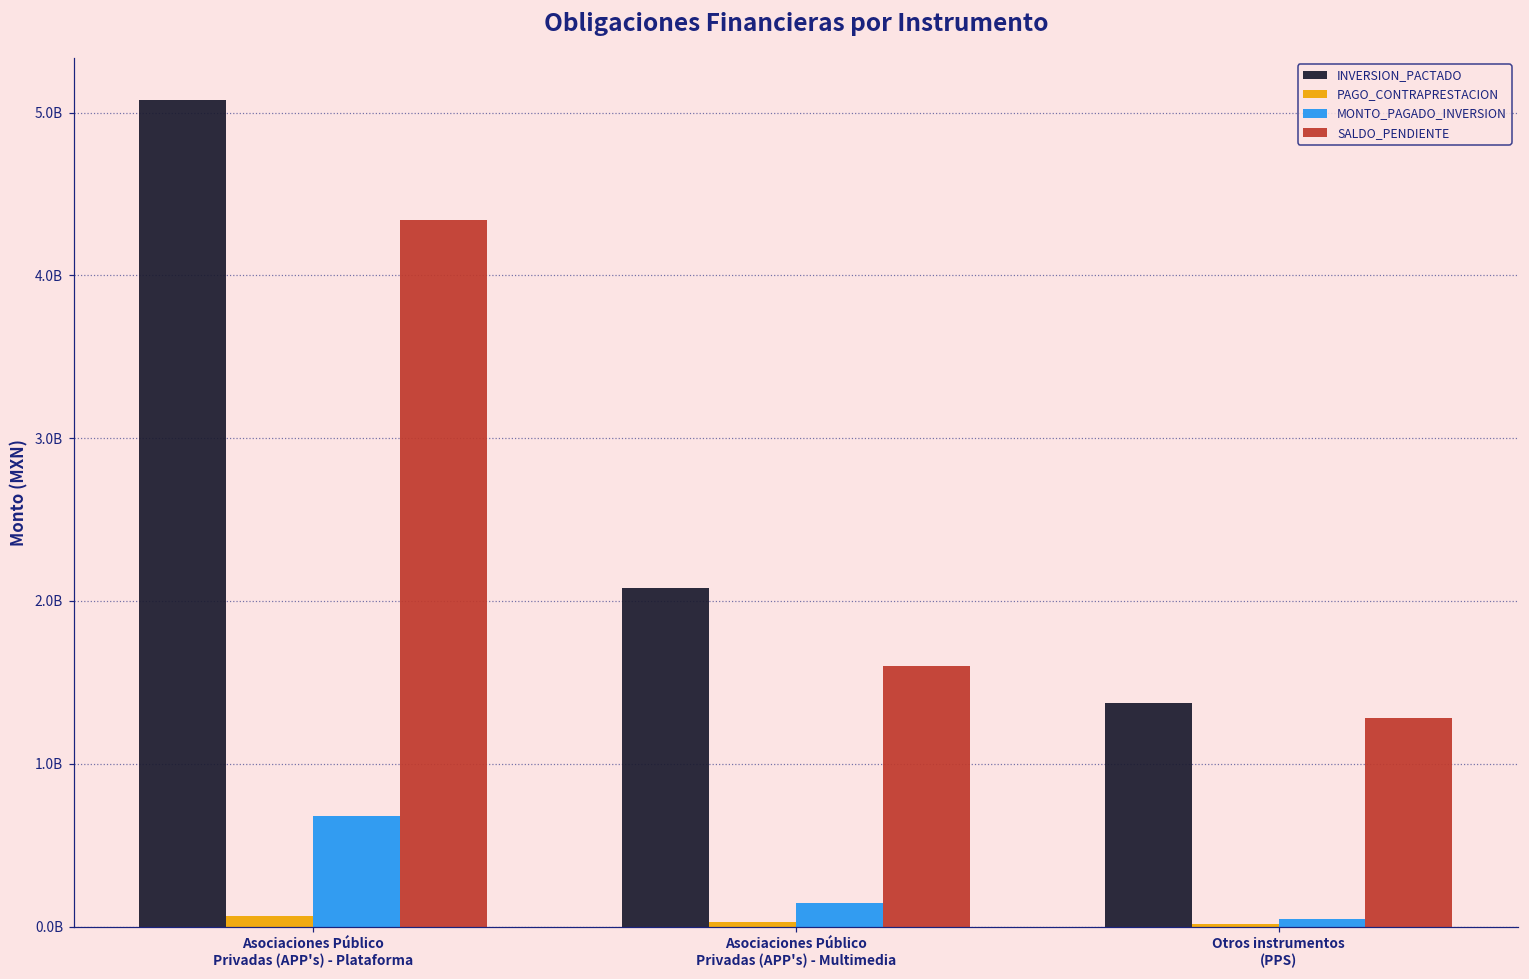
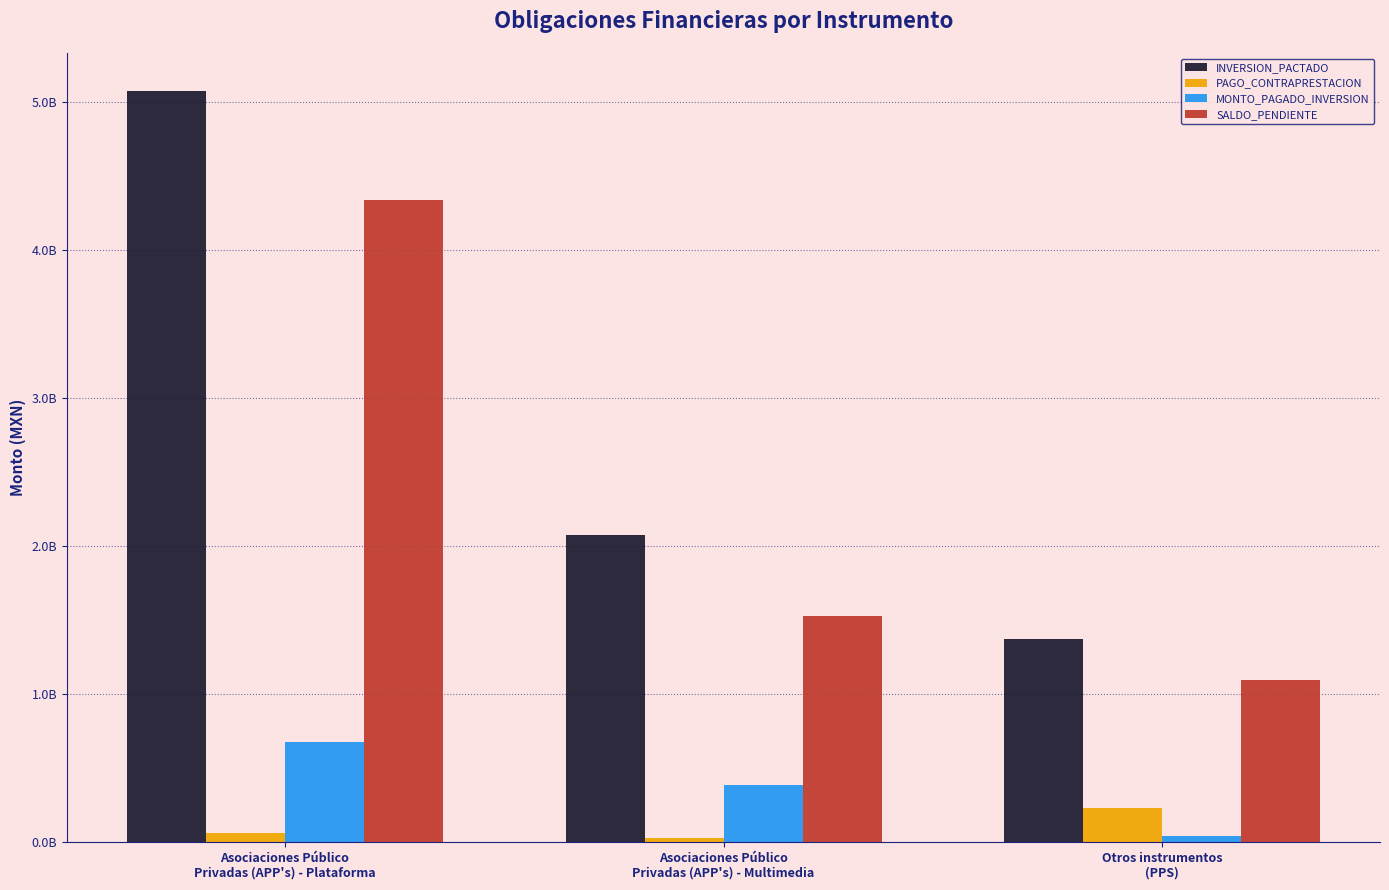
  {
    "INVERSION_PACTADO": {
      "Asociaciones Público Privadas (APP's) - Plataforma": 5080000000,
      "Asociaciones Público Privadas (APP's) - Multimedia": 2080000000,
      "Otros instrumentos (PPS)": 1370000000
    },
    "PAGO_CONTRAPRESTACION": {
      "Asociaciones Público Privadas (APP's) - Plataforma": 60000000,
      "Asociaciones Público Privadas (APP's) - Multimedia": 30000000,
-     "Otros instrumentos (PPS)": 20000000
+     "Otros instrumentos (PPS)": 230000000
    },
    "MONTO_PAGADO_INVERSION": {
      "Asociaciones Público Privadas (APP's) - Plataforma": 680000000,
-     "Asociaciones Público Privadas (APP's) - Multimedia": 140000000,
+     "Asociaciones Público Privadas (APP's) - Multimedia": 380000000,
      "Otros instrumentos (PPS)": 40000000
    },
    "SALDO_PENDIENTE": {
      "Asociaciones Público Privadas (APP's) - Plataforma": 4340000000,
-     "Asociaciones Público Privadas (APP's) - Multimedia": 1600000000,
-     "Otros instrumentos (PPS)": 1280000000
+     "Asociaciones Público Privadas (APP's) - Multimedia": 1530000000,
+     "Otros instrumentos (PPS)": 1100000000
    }
  }
